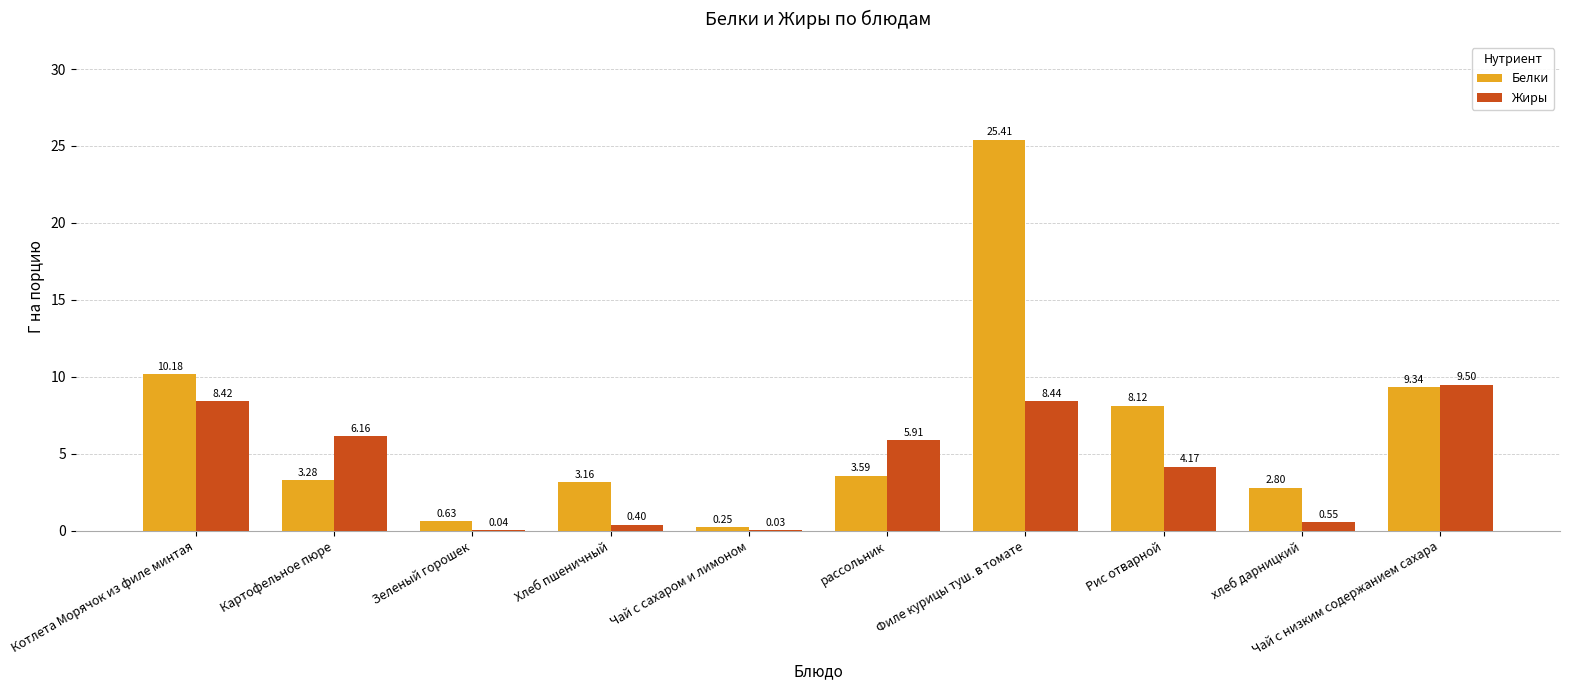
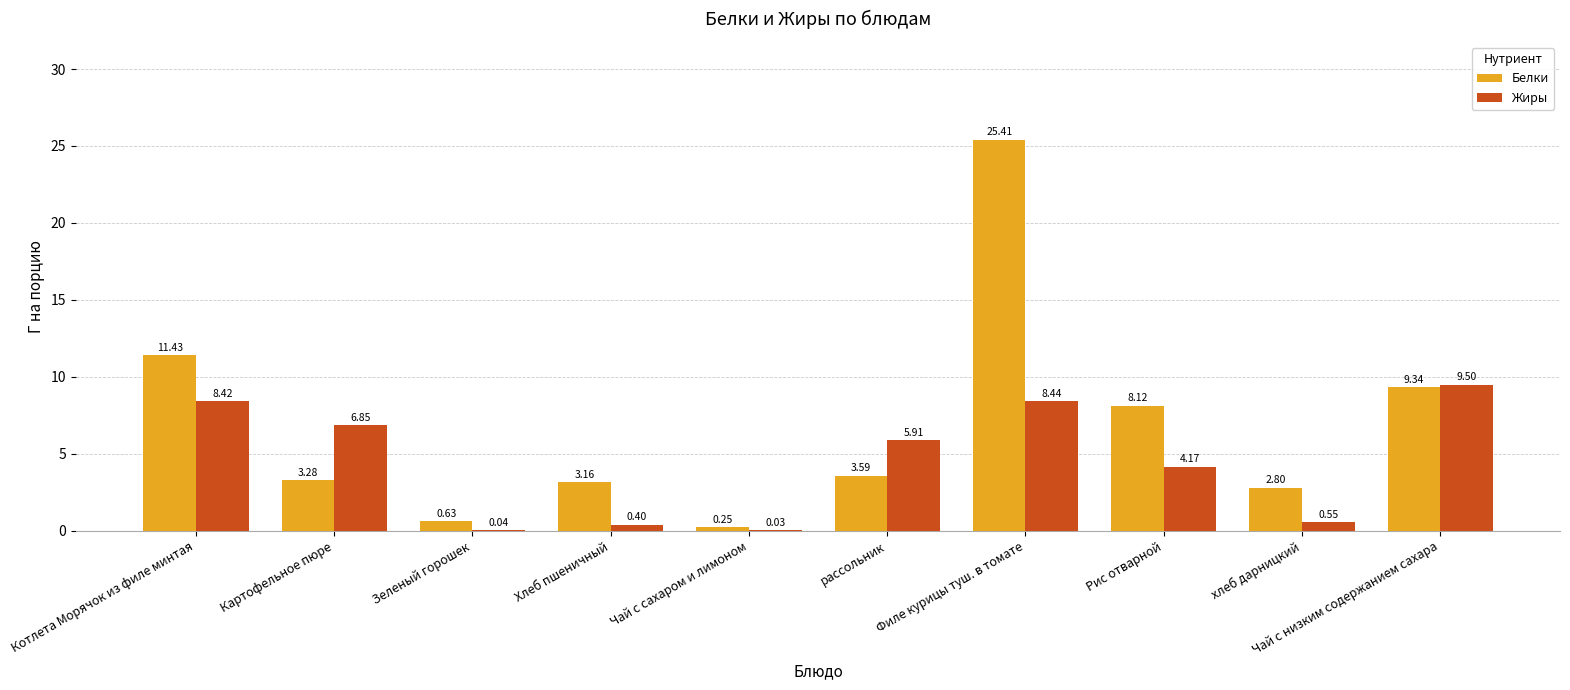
  {
    "Белки": {
-     "Котлета Морячок из филе минтая": 10.18,
+     "Котлета Морячок из филе минтая": 11.43,
      "Картофельное пюре": 3.28,
      "Зеленый горошек": 0.63,
      "Хлеб пшеничный": 3.16,
      "Чай с сахаром и лимоном": 0.25,
      "рассольник": 3.59,
      "Филе курицы туш. в томате": 25.41,
      "Рис отварной": 8.12,
      "хлеб дарницкий": 2.80,
      "Чай с низким содержанием сахара": 9.34
    },
    "Жиры": {
      "Котлета Морячок из филе минтая": 8.42,
-     "Картофельное пюре": 6.16,
+     "Картофельное пюре": 6.85,
      "Зеленый горошек": 0.04,
      "Хлеб пшеничный": 0.40,
      "Чай с сахаром и лимоном": 0.03,
      "рассольник": 5.91,
      "Филе курицы туш. в томате": 8.44,
      "Рис отварной": 4.17,
      "хлеб дарницкий": 0.55,
      "Чай с низким содержанием сахара": 9.50
    }
  }
